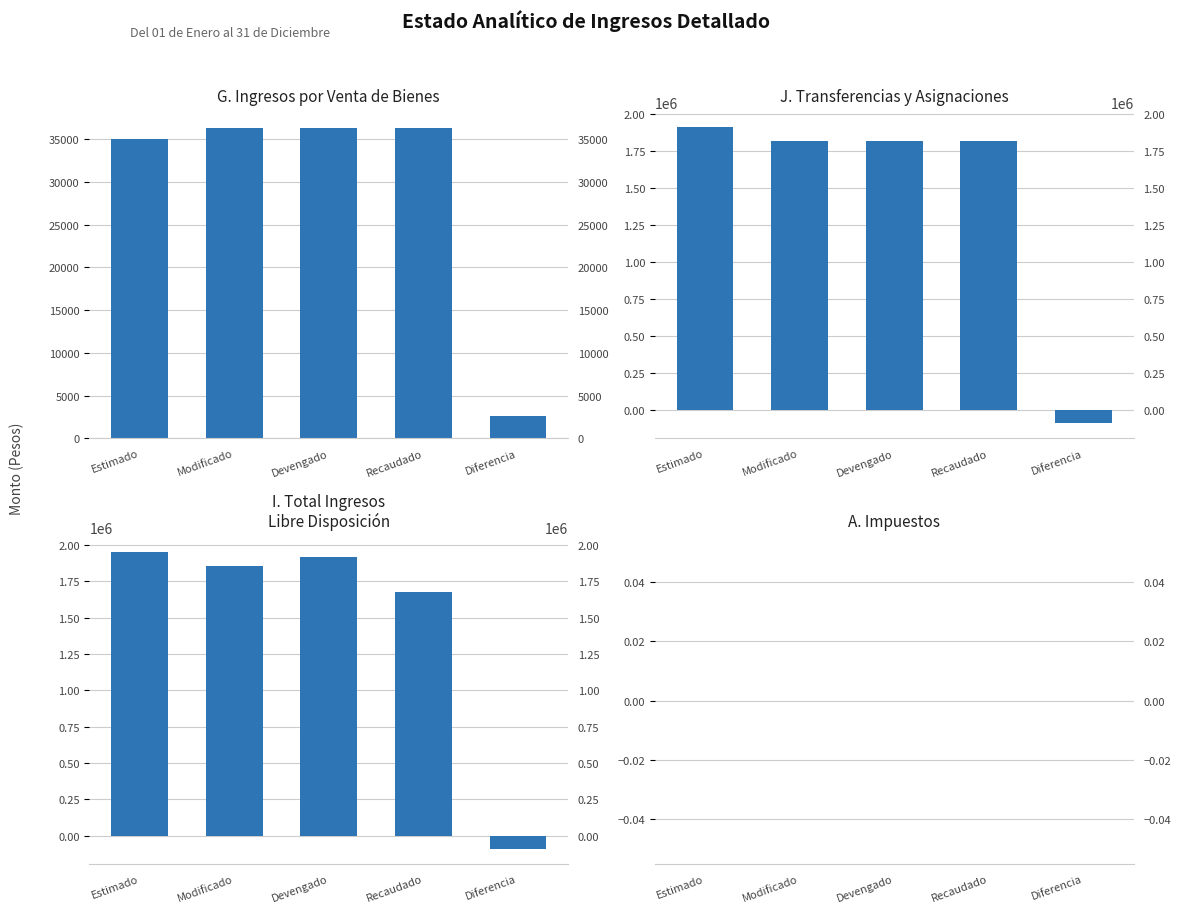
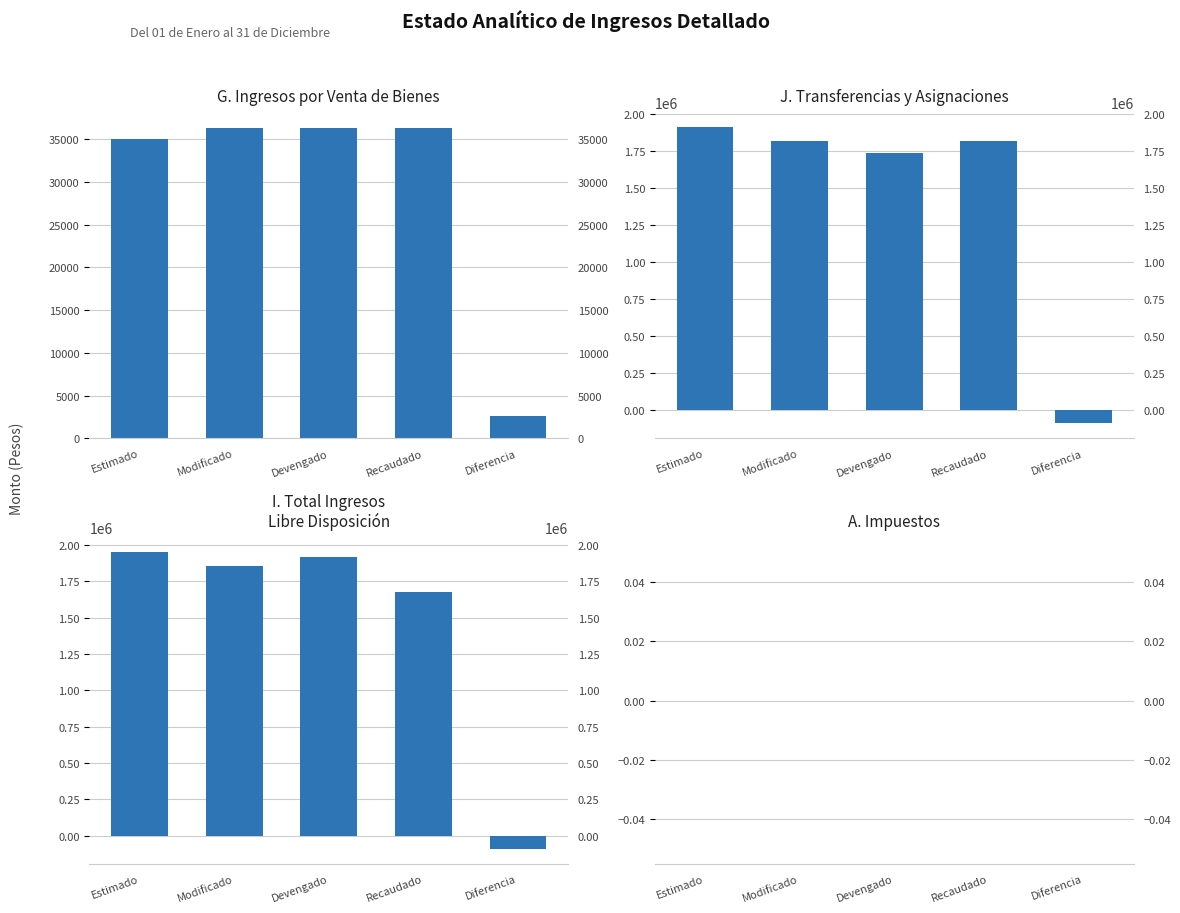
  {
    "G. Ingresos por Venta de Bienes": {
      "Estimado": 35000,
      "Modificado": 36000,
      "Devengado": 36000,
      "Recaudado": 36000,
      "Diferencia": 3000
    },
    "J. Transferencias y Asignaciones": {
      "Estimado": 1910000,
      "Modificado": 1820000,
-     "Devengado": 1820000,
+     "Devengado": 1740000,
      "Recaudado": 1820000,
      "Diferencia": -90000
    },
    "I. Total Ingresos Libre Disposición": {
      "Estimado": 1950000,
      "Modificado": 1860000,
      "Devengado": 1920000,
      "Recaudado": 1680000,
      "Diferencia": -90000
    },
    "A. Impuestos": {
      "Estimado": 0.000,
      "Modificado": 0.000,
      "Devengado": 0.000,
      "Recaudado": 0.000,
      "Diferencia": 0.000
    }
  }
